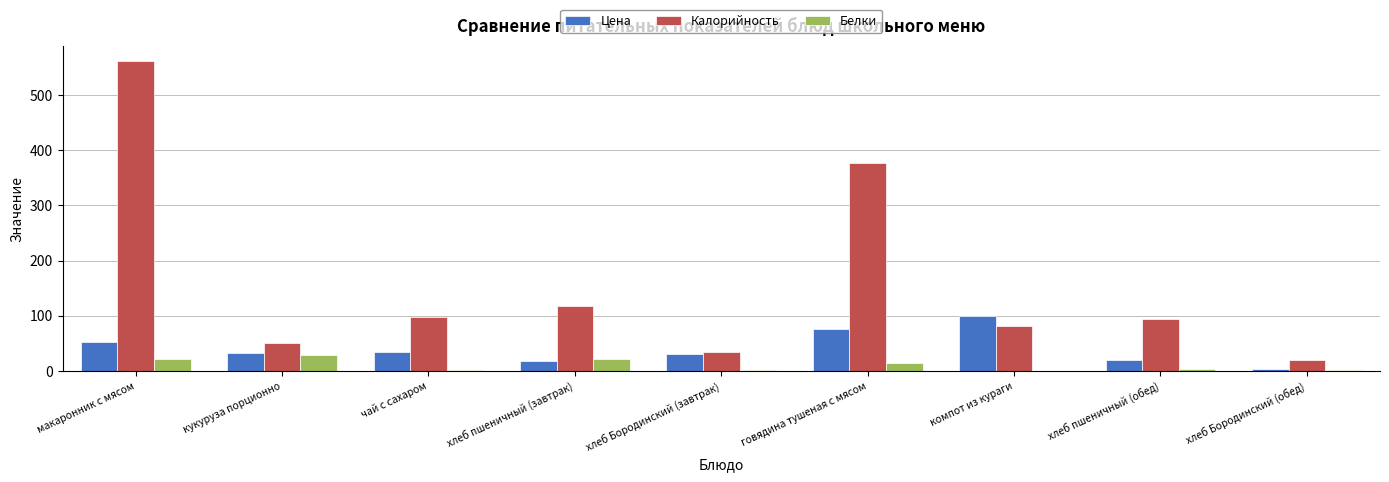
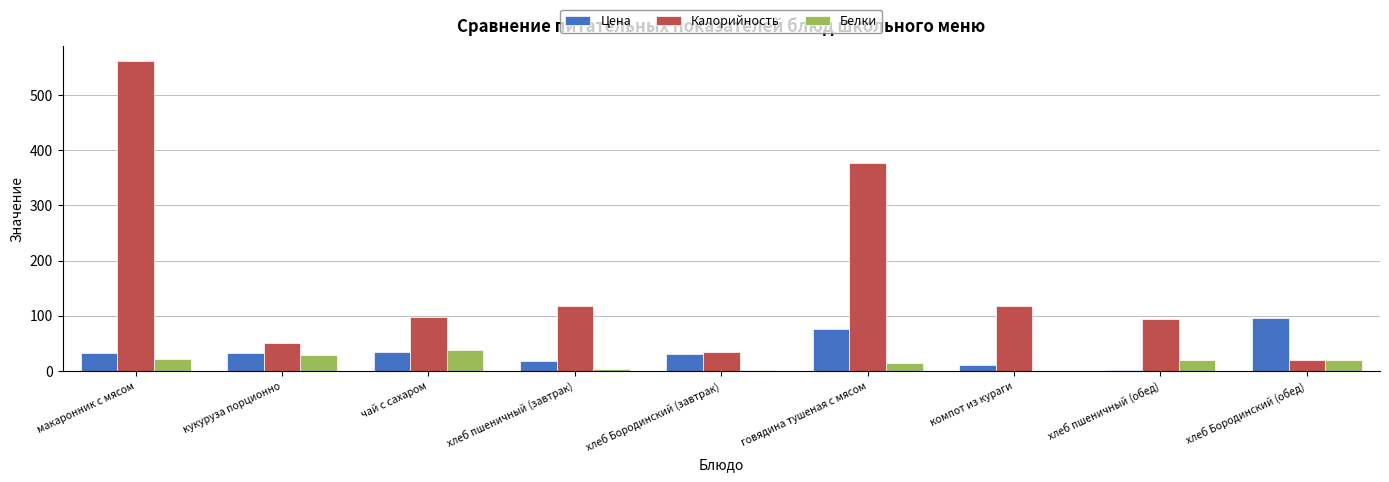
  {
    "Цена": {
-     "макаронник с мясом": 50,
+     "макаронник с мясом": 30,
      "кукуруза порционно": 30,
      "чай с сахаром": 30,
      "хлеб пшеничный (завтрак)": 20,
      "хлеб Бородинский (завтрак)": 30,
      "говядина тушеная с мясом": 80,
-     "компот из кураги": 100,
-     "хлеб пшеничный (обед)": 20,
-     "хлеб Бородинский (обед)": 0
+     "компот из кураги": 10,
+     "хлеб пшеничный (обед)": 0,
+     "хлеб Бородинский (обед)": 100
    },
    "Калорийность": {
      "макаронник с мясом": 560,
      "кукуруза порционно": 50,
      "чай с сахаром": 100,
      "хлеб пшеничный (завтрак)": 120,
      "хлеб Бородинский (завтрак)": 40,
      "говядина тушеная с мясом": 380,
-     "компот из кураги": 80,
+     "компот из кураги": 120,
      "хлеб пшеничный (обед)": 90,
      "хлеб Бородинский (обед)": 20
    },
    "Белки": {
      "макаронник с мясом": 20,
      "кукуруза порционно": 30,
-     "чай с сахаром": 0,
-     "хлеб пшеничный (завтрак)": 20,
+     "чай с сахаром": 40,
+     "хлеб пшеничный (завтрак)": 0,
      "говядина тушеная с мясом": 10,
      "компот из кураги": 0,
-     "хлеб пшеничный (обед)": 0,
-     "хлеб Бородинский (обед)": 0
+     "хлеб пшеничный (обед)": 20,
+     "хлеб Бородинский (обед)": 20
    }
  }
